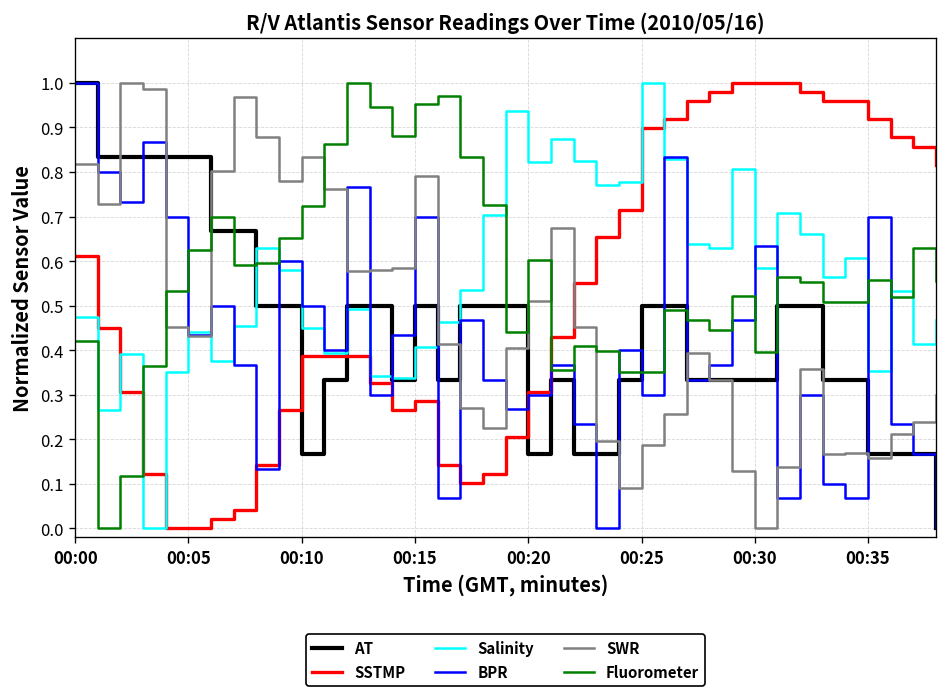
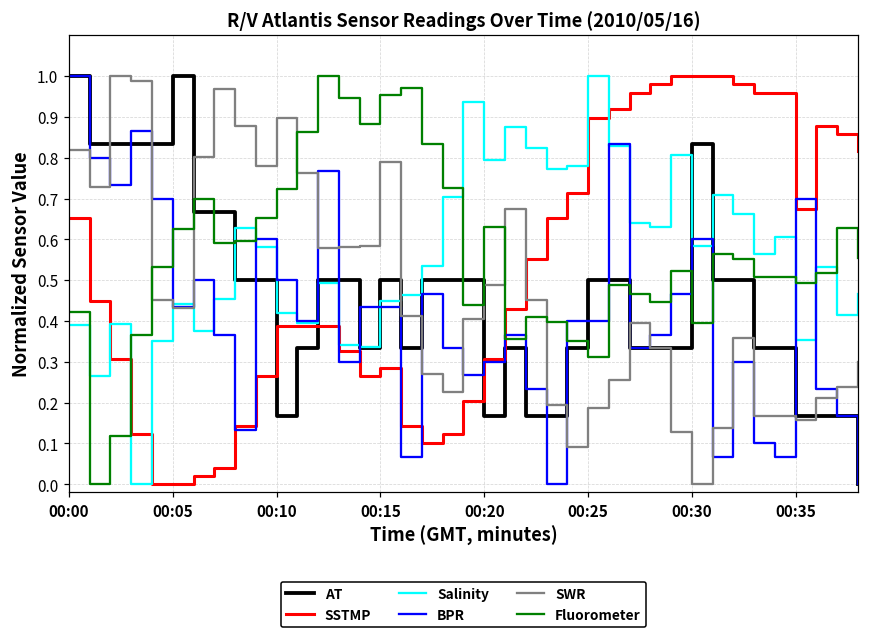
  {
    "AT": {
-     "00:05": 0.83,
+     "00:05": 1.00,
      "00:10": 0.17,
      "00:15": 0.50,
      "00:20": 0.17,
      "00:25": 0.50,
-     "00:30": 0.33,
+     "00:30": 0.83,
      "00:35": 0.17
    },
    "SSTMP": {
-     "00:00": 0.61,
+     "00:00": 0.65,
      "00:05": 0.00,
      "00:10": 0.39,
      "00:15": 0.29,
      "00:25": 0.90,
      "00:30": 1.00,
-     "00:35": 0.92
+     "00:35": 0.67
    },
    "Salinity": {
-     "00:00": 0.48,
+     "00:00": 0.39,
      "00:05": 0.44,
-     "00:10": 0.45,
-     "00:15": 0.41,
-     "00:20": 0.82,
+     "00:10": 0.42,
+     "00:15": 0.45,
+     "00:20": 0.79,
      "00:25": 1.00,
      "00:30": 0.58,
      "00:35": 0.35
    },
    "BPR": {
      "00:10": 0.50,
-     "00:15": 0.70,
-     "00:25": 0.30,
-     "00:30": 0.63,
+     "00:15": 0.43,
+     "00:25": 0.40,
+     "00:30": 0.60,
      "00:35": 0.70
    },
    "SWR": {
      "00:00": 0.82,
-     "00:10": 0.83,
+     "00:10": 0.90,
      "00:15": 0.79,
-     "00:20": 0.51,
+     "00:20": 0.49,
      "00:25": 0.19,
      "00:30": 0.00,
      "00:35": 0.16
    },
    "Fluorometer": {
      "00:00": 0.42,
      "00:05": 0.63,
      "00:10": 0.72,
      "00:15": 0.95,
-     "00:20": 0.60,
-     "00:25": 0.35,
+     "00:20": 0.63,
+     "00:25": 0.31,
      "00:30": 0.40,
-     "00:35": 0.56
+     "00:35": 0.49
    }
  }
